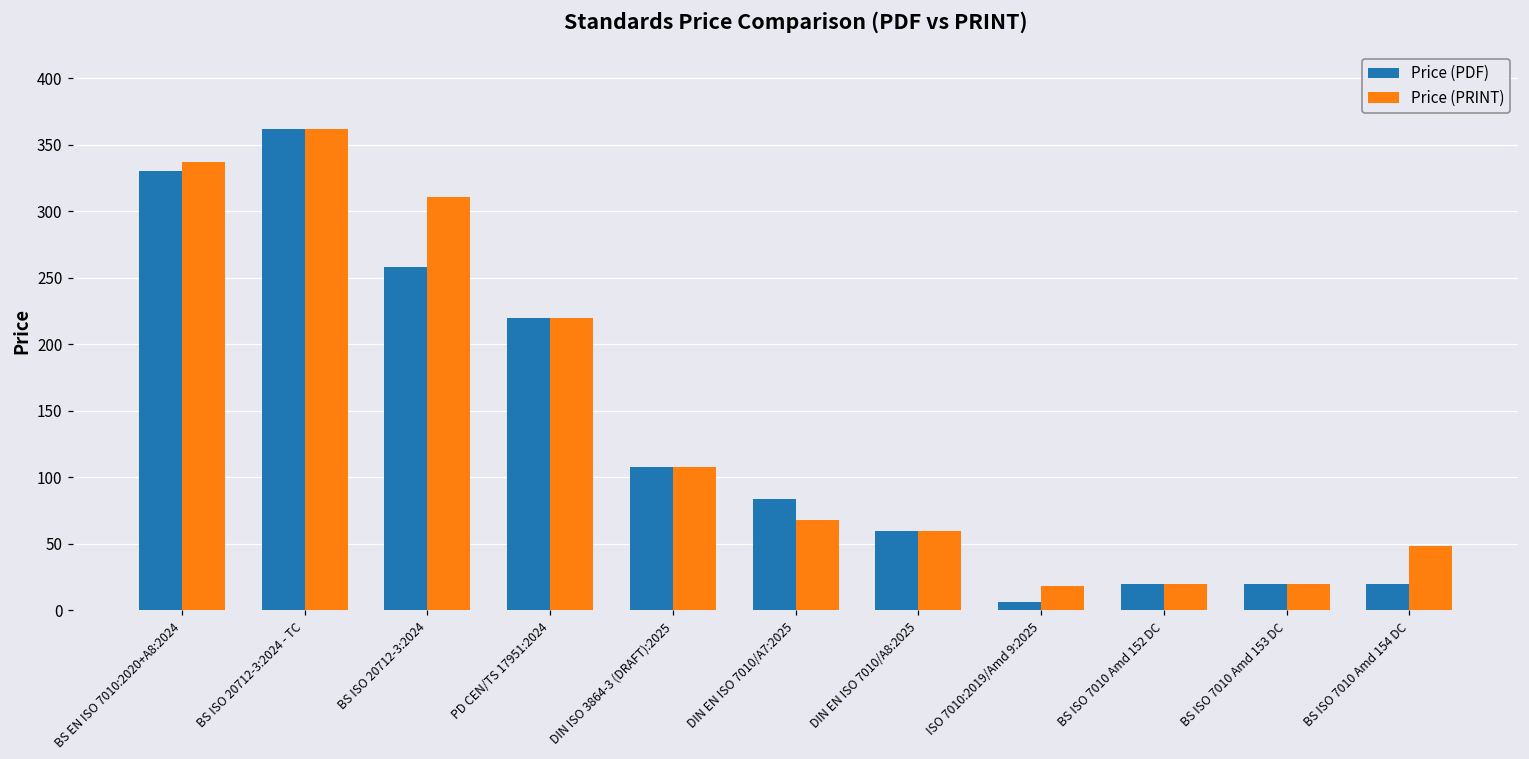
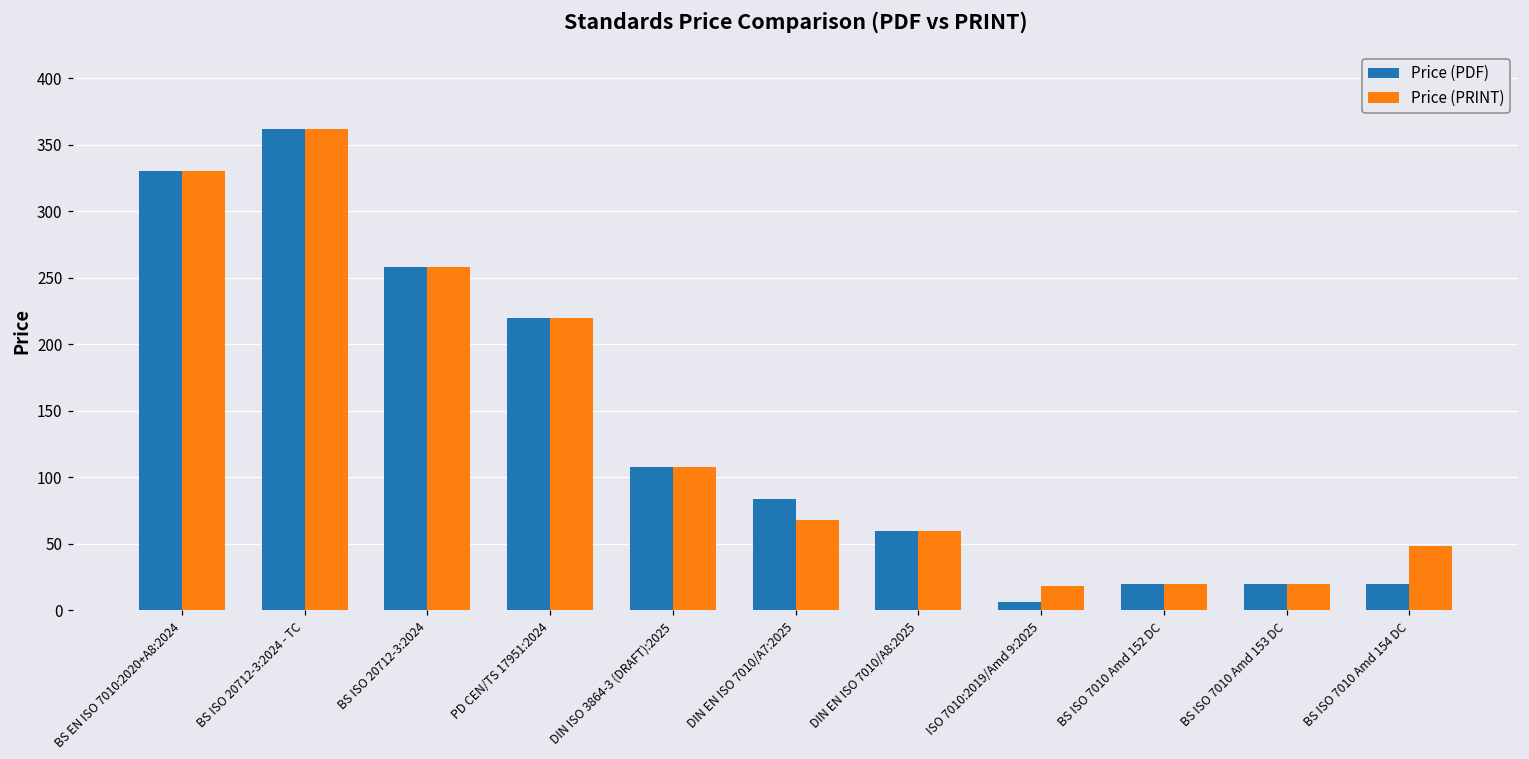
  {
    "Price (PDF)": {
      "BS EN ISO 7010:2020+A8:2024": 330,
      "BS ISO 20712-3:2024 - TC": 362,
      "BS ISO 20712-3:2024": 258,
      "PD CEN/TS 17951:2024": 220,
      "DIN ISO 3864-3 (DRAFT):2025": 108,
      "DIN EN ISO 7010/A7:2025": 84,
      "DIN EN ISO 7010/A8:2025": 59,
      "ISO 7010:2019/Amd 9:2025": 6,
      "BS ISO 7010 Amd 152 DC": 20,
      "BS ISO 7010 Amd 153 DC": 20,
      "BS ISO 7010 Amd 154 DC": 20
    },
    "Price (PRINT)": {
-     "BS EN ISO 7010:2020+A8:2024": 337,
+     "BS EN ISO 7010:2020+A8:2024": 330,
      "BS ISO 20712-3:2024 - TC": 362,
-     "BS ISO 20712-3:2024": 311,
+     "BS ISO 20712-3:2024": 258,
      "PD CEN/TS 17951:2024": 220,
      "DIN ISO 3864-3 (DRAFT):2025": 108,
      "DIN EN ISO 7010/A7:2025": 68,
      "DIN EN ISO 7010/A8:2025": 59,
      "ISO 7010:2019/Amd 9:2025": 18,
      "BS ISO 7010 Amd 152 DC": 20,
      "BS ISO 7010 Amd 153 DC": 20,
      "BS ISO 7010 Amd 154 DC": 49
    }
  }
